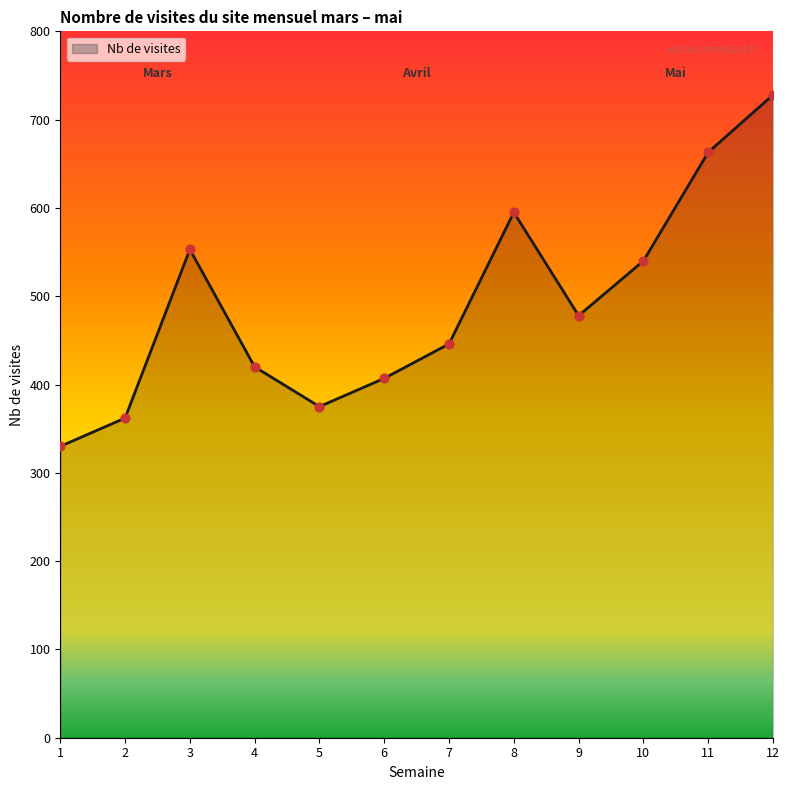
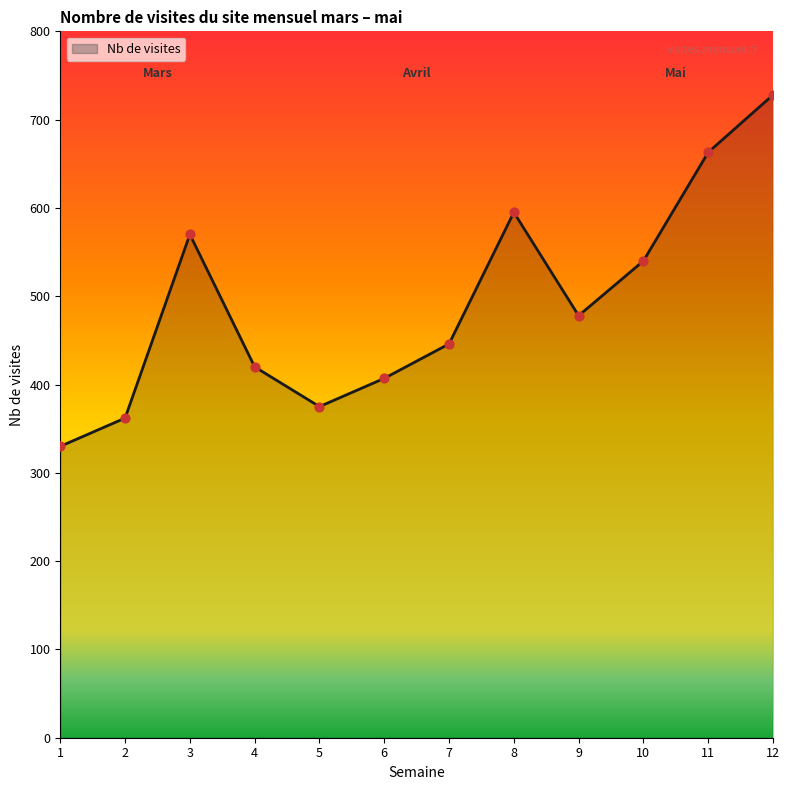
  {
    "1": 330,
    "2": 360,
-   "3": 550,
+   "3": 570,
    "4": 420,
    "5": 380,
    "6": 410,
    "7": 450,
    "8": 600,
    "9": 480,
    "10": 540,
    "11": 660,
    "12": 730
  }
